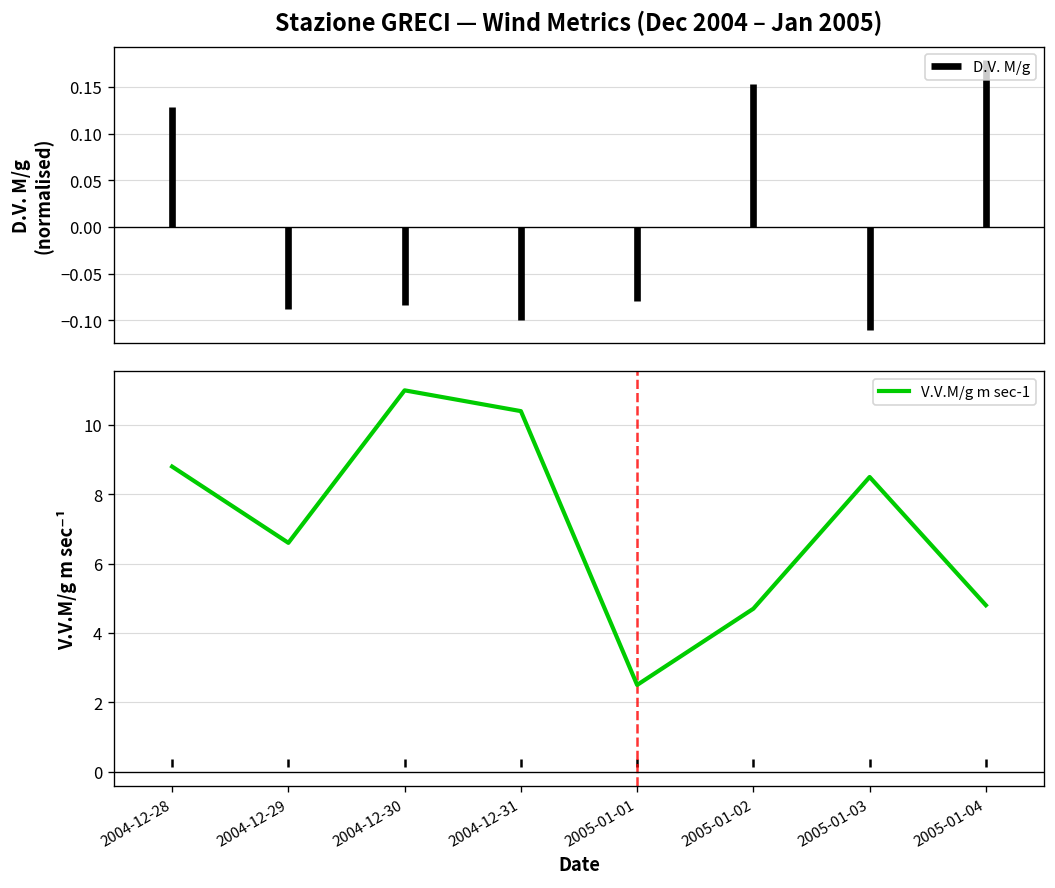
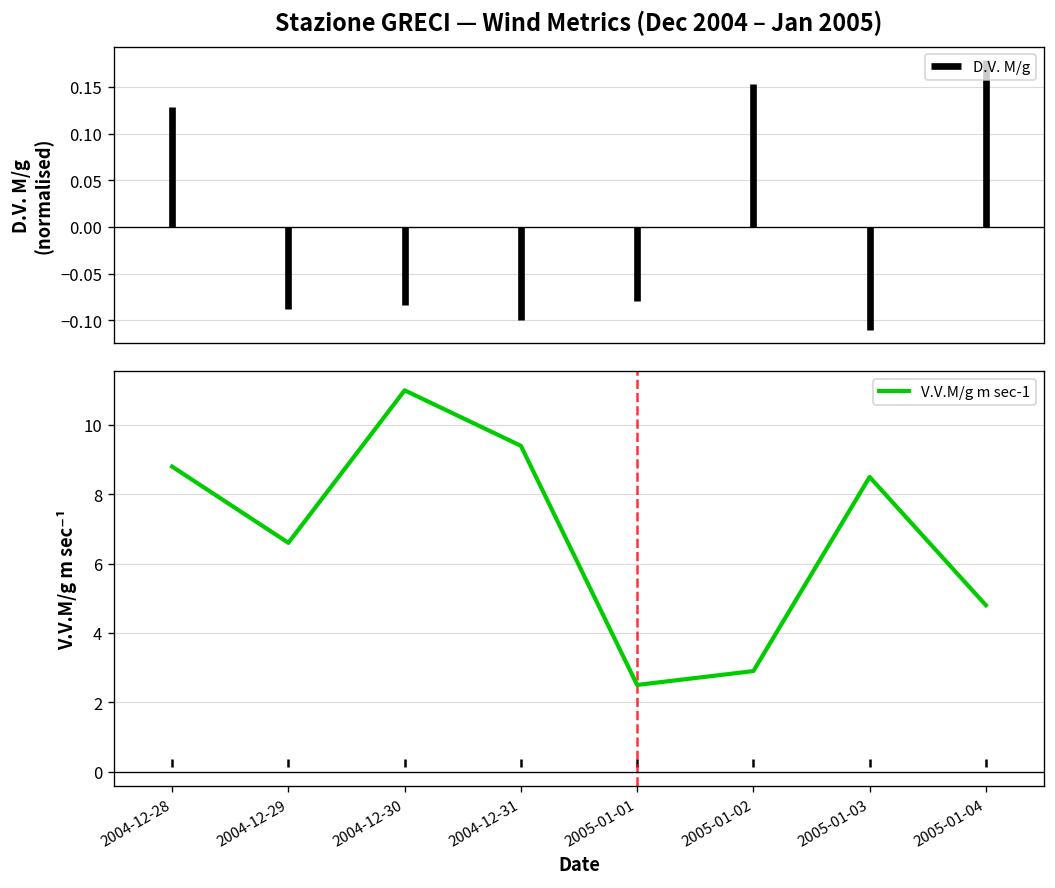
  {
    "2004-12-28": 8.8,
    "2004-12-29": 6.6,
    "2004-12-30": 11.0,
-   "2004-12-31": 10.4,
+   "2004-12-31": 9.4,
    "2005-01-01": 2.5,
-   "2005-01-02": 4.7,
+   "2005-01-02": 2.9,
    "2005-01-03": 8.5,
    "2005-01-04": 4.8
  }
